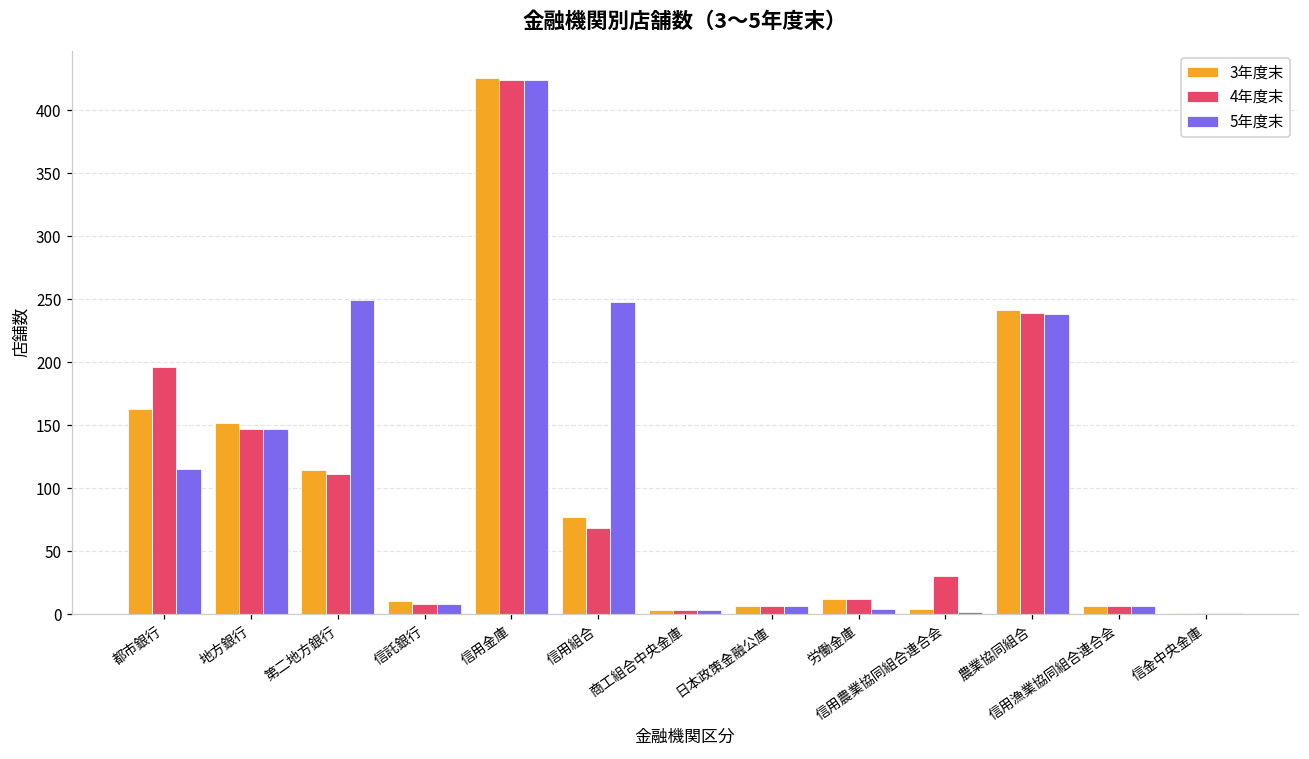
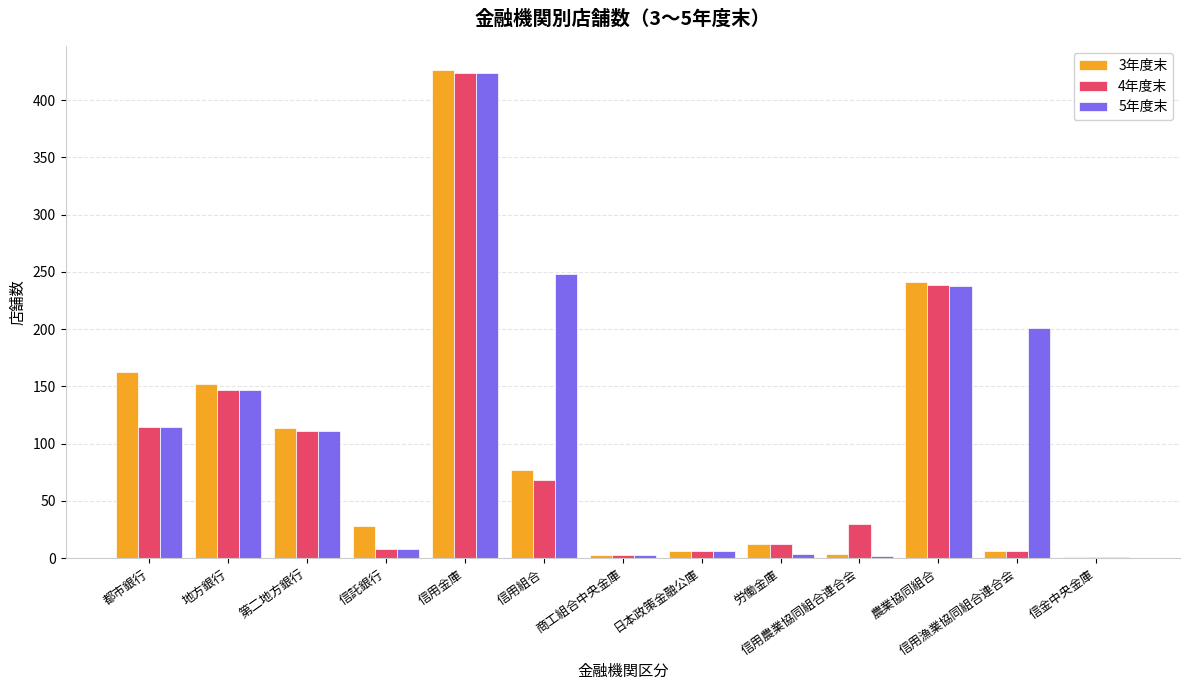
  {
    "3年度末": {
      "都市銀行": 163,
      "地方銀行": 152,
      "第二地方銀行": 114,
-     "信託銀行": 10,
+     "信託銀行": 28,
      "信用金庫": 426,
      "信用組合": 77,
      "商工組合中央金庫": 3,
      "日本政策金融公庫": 6,
      "労働金庫": 12,
      "信用農業協同組合連合会": 4,
      "農業協同組合": 241,
      "信用漁業協同組合連合会": 6
    },
    "4年度末": {
-     "都市銀行": 196,
+     "都市銀行": 115,
      "地方銀行": 147,
      "第二地方銀行": 111,
      "信託銀行": 8,
      "信用金庫": 424,
      "信用組合": 68,
      "商工組合中央金庫": 3,
      "日本政策金融公庫": 6,
      "労働金庫": 12,
      "信用農業協同組合連合会": 30,
      "農業協同組合": 239,
      "信用漁業協同組合連合会": 6
    },
    "5年度末": {
      "都市銀行": 115,
      "地方銀行": 147,
-     "第二地方銀行": 249,
+     "第二地方銀行": 111,
      "信託銀行": 8,
      "信用金庫": 424,
      "信用組合": 248,
      "商工組合中央金庫": 3,
      "日本政策金融公庫": 6,
      "労働金庫": 4,
      "農業協同組合": 238,
-     "信用漁業協同組合連合会": 6
+     "信用漁業協同組合連合会": 201
    }
  }
